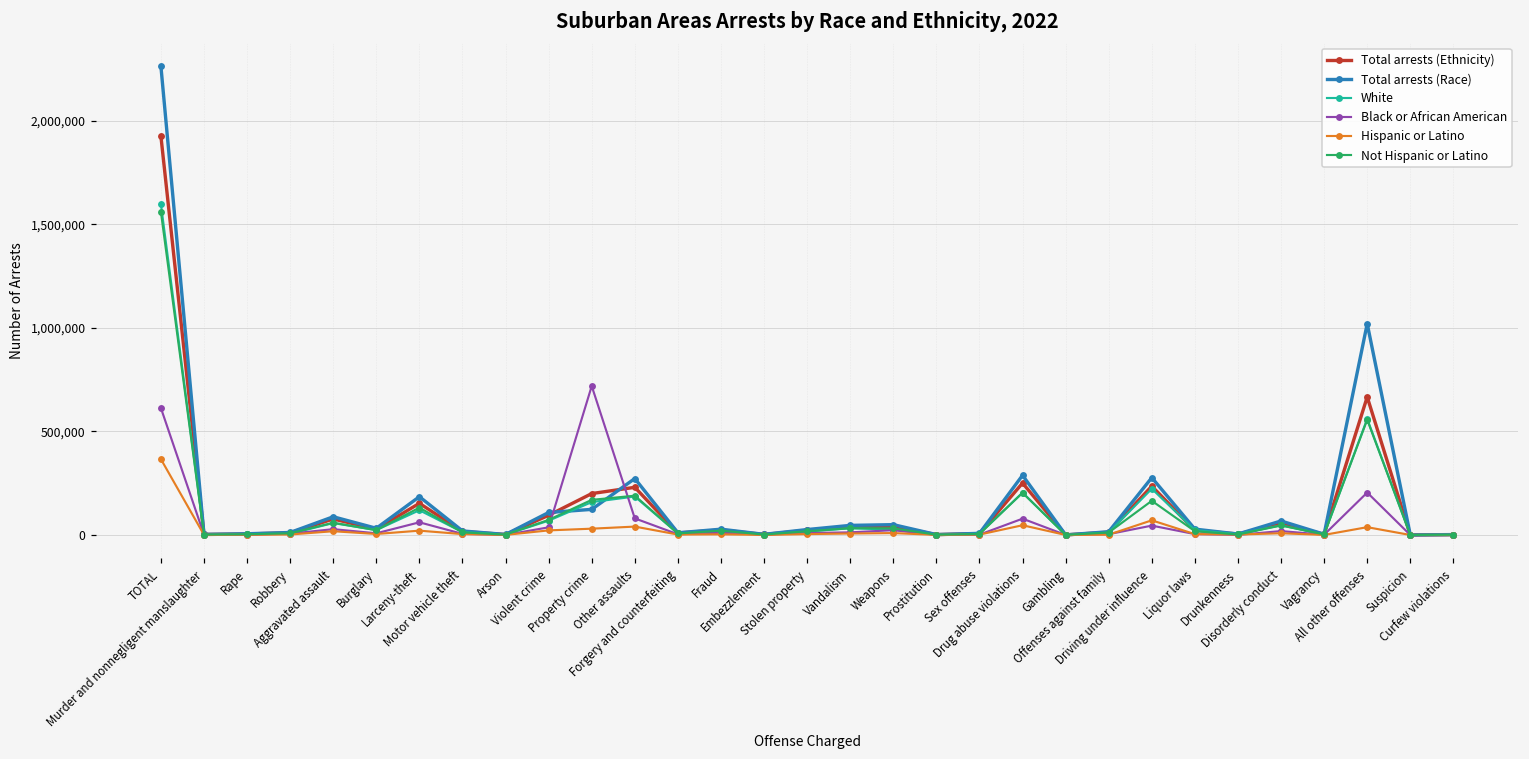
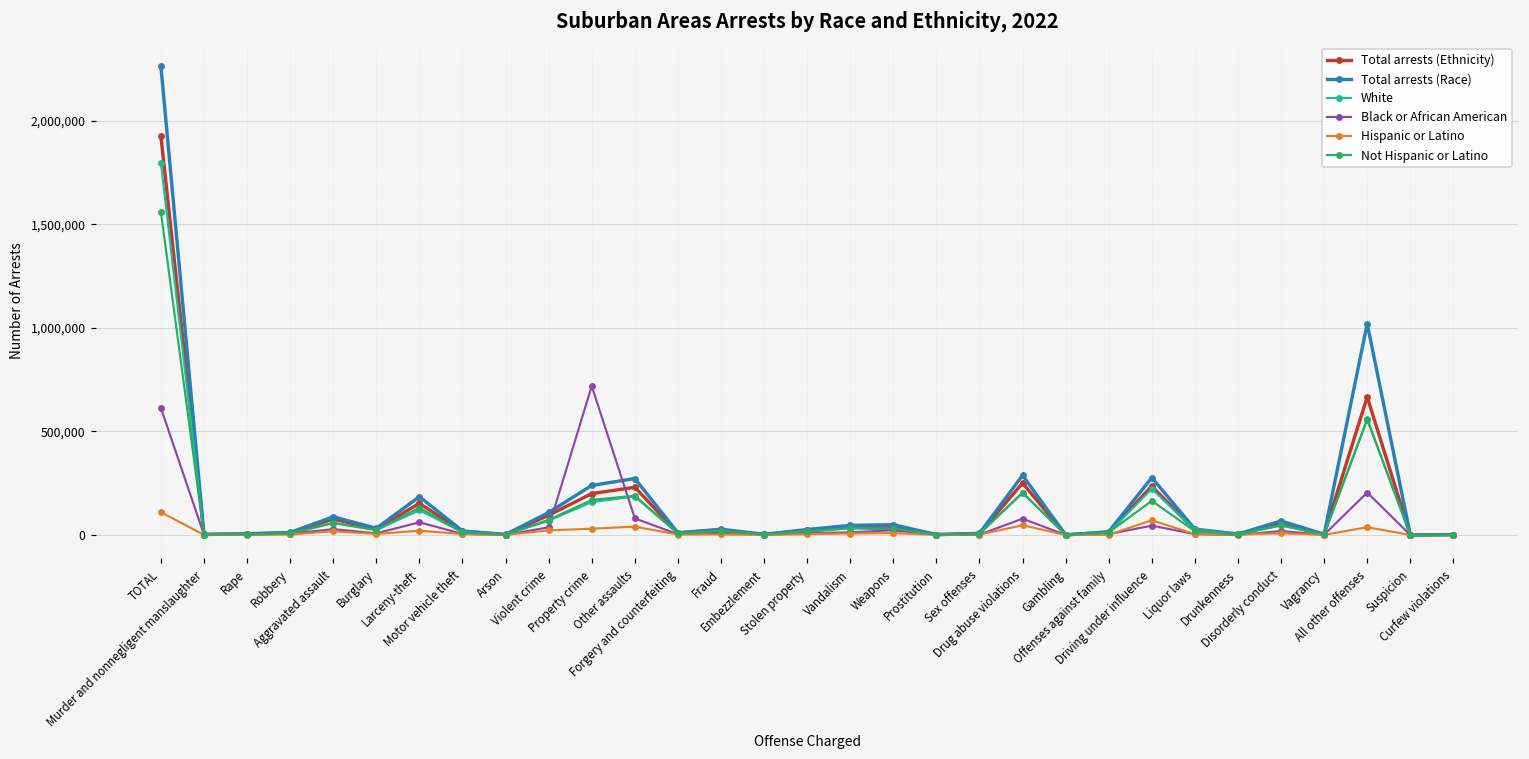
  {
    "Total arrests (Ethnicity)": {
      "TOTAL": "1,930,000",
      "Larceny-theft": "150,000",
      "Property crime": "200,000",
      "Other assaults": "230,000",
      "Drug abuse violations": "250,000",
      "All other offenses": "670,000"
    },
    "Total arrests (Race)": {
      "TOTAL": "2,260,000",
      "Larceny-theft": "180,000",
-     "Property crime": "120,000",
+     "Property crime": "240,000",
      "Other assaults": "270,000",
      "Drug abuse violations": "290,000",
      "Driving under influence": "280,000",
      "All other offenses": "1,020,000"
    },
    "White": {
-     "TOTAL": "1,600,000"
+     "TOTAL": "1,800,000"
    },
    "Black or African American": {
      "TOTAL": "610,000",
      "Larceny-theft": "60,000",
      "Violent crime": "40,000",
      "Property crime": "720,000",
      "Other assaults": "80,000",
      "Drug abuse violations": "80,000",
      "Driving under influence": "50,000",
      "All other offenses": "200,000"
    },
    "Hispanic or Latino": {
-     "TOTAL": "370,000",
+     "TOTAL": "110,000",
      "Larceny-theft": "20,000",
      "Violent crime": "20,000",
      "Property crime": "30,000",
      "Other assaults": "40,000",
      "Weapons": "10,000",
      "Drug abuse violations": "50,000",
      "Driving under influence": "70,000",
      "All other offenses": "40,000"
    },
    "Not Hispanic or Latino": {
      "TOTAL": "1,560,000",
      "Driving under influence": "170,000"
    }
  }
